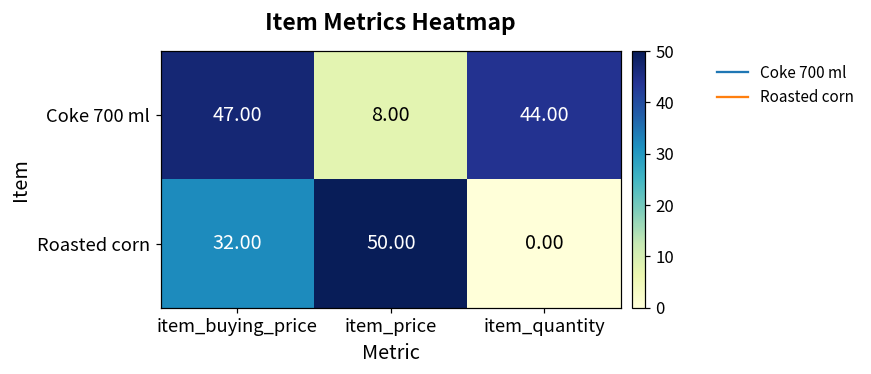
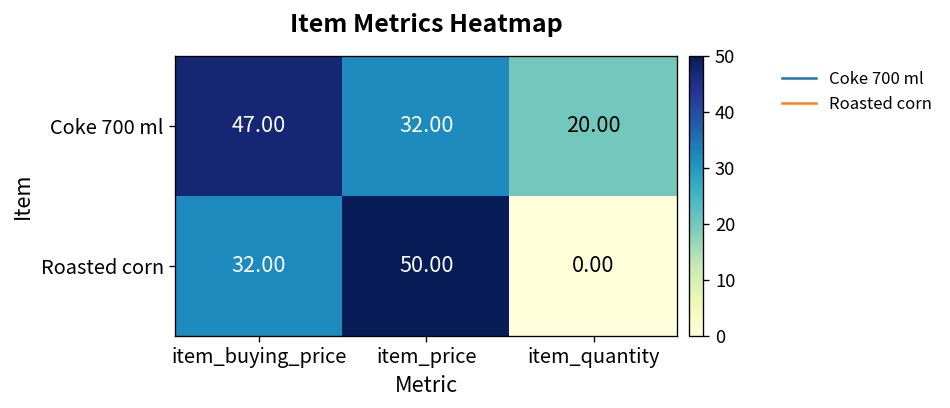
  {
    "Coke 700 ml": {
      "item_buying_price": 47.00,
-     "item_price": 8.00,
-     "item_quantity": 44.00
+     "item_price": 32.00,
+     "item_quantity": 20.00
    },
    "Roasted corn": {
      "item_buying_price": 32.00,
      "item_price": 50.00,
      "item_quantity": 0.00
    }
  }
